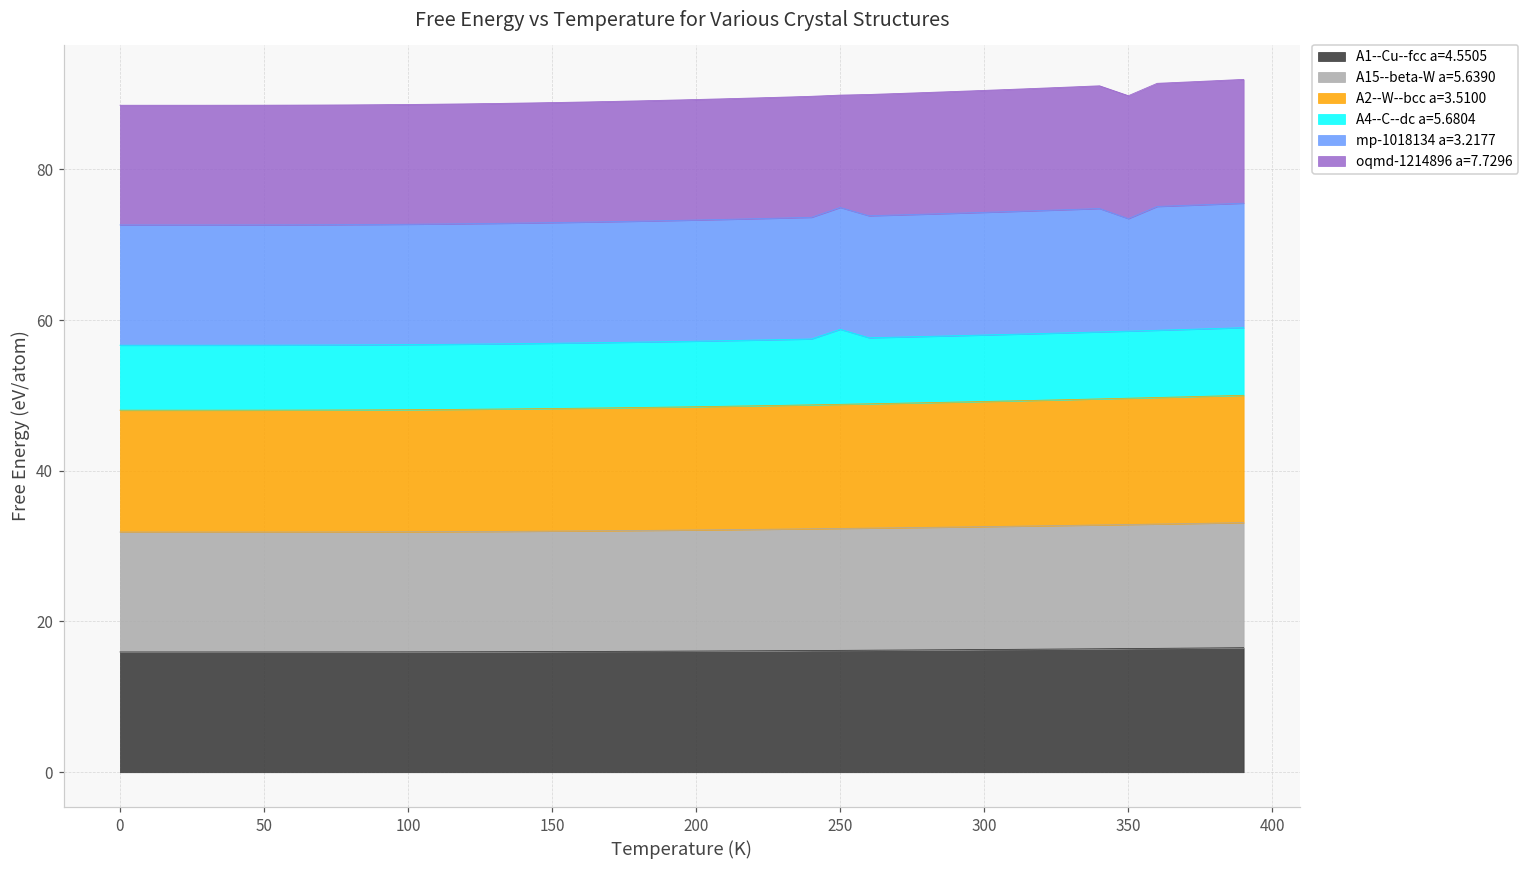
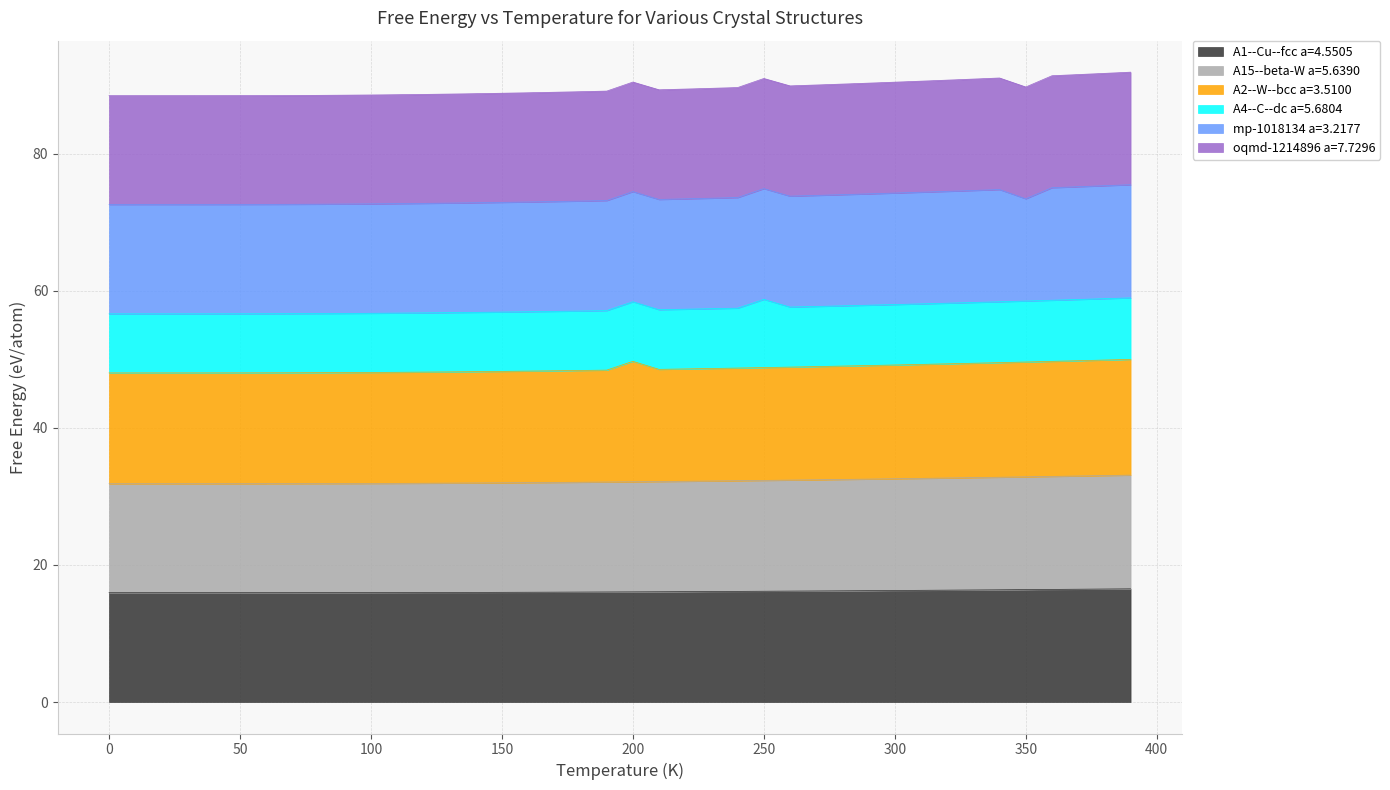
  {
    "A1--Cu--fcc a=4.5505": {
      "0": 16,
      "50": 16,
      "100": 16,
      "150": 16,
      "200": 16,
      "250": 16,
      "300": 16,
      "350": 16
    },
    "A15--beta-W a=5.6390": {
      "0": 16,
      "50": 16,
      "100": 16,
      "150": 16,
      "200": 16,
      "250": 16,
      "300": 16,
      "350": 16
    },
    "A2--W--bcc a=3.5100": {
      "0": 16,
      "50": 16,
      "100": 16,
      "150": 16,
-     "200": 16,
+     "200": 18,
      "250": 16,
      "300": 17,
      "350": 17
    },
    "A4--C--dc a=5.6804": {
      "0": 9,
      "50": 9,
      "100": 9,
      "150": 9,
      "200": 9,
      "250": 10,
      "300": 9,
      "350": 9
    },
    "mp-1018134 a=3.2177": {
      "0": 16,
      "50": 16,
      "100": 16,
      "150": 16,
      "200": 16,
      "250": 16,
      "300": 16,
      "350": 15
    },
    "oqmd-1214896 a=7.7296": {
      "0": 16,
      "50": 16,
      "100": 16,
      "150": 16,
      "200": 16,
-     "250": 15,
+     "250": 16,
      "300": 16,
      "350": 16
    }
  }
